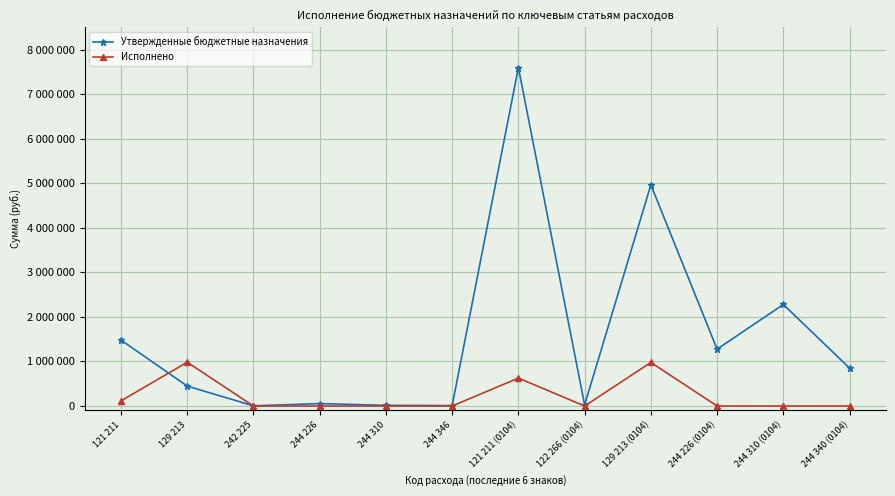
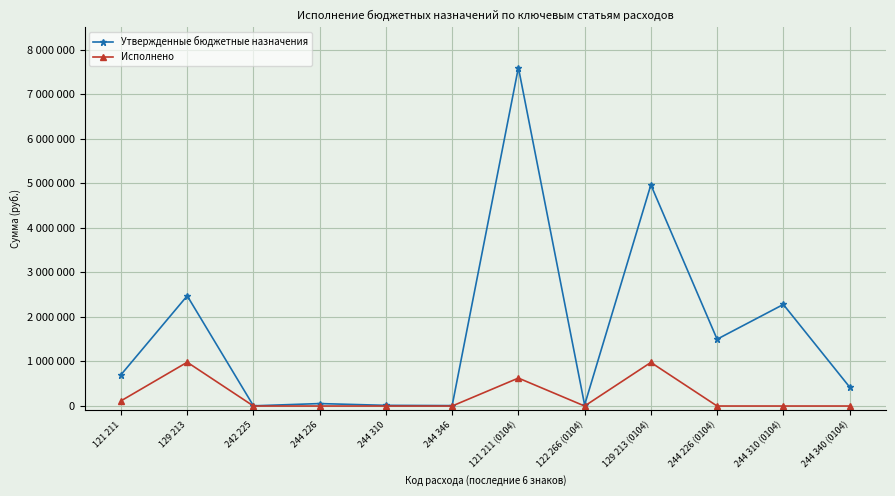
  {
    "Утвержденные бюджетные назначения": {
-     "121 211": 1500000,
-     "129 213": 400000,
+     "121 211": 700000,
+     "129 213": 2500000,
      "121 211 (0104)": 7600000,
      "129 213 (0104)": 5000000,
-     "244 226 (0104)": 1300000,
+     "244 226 (0104)": 1500000,
      "244 310 (0104)": 2300000,
-     "244 340 (0104)": 900000
+     "244 340 (0104)": 400000
    },
    "Исполнено": {
      "121 211": 100000,
      "129 213": 1000000,
      "121 211 (0104)": 600000,
      "129 213 (0104)": 1000000,
      "244 226 (0104)": 0,
      "244 310 (0104)": 0,
      "244 340 (0104)": 0
    }
  }
